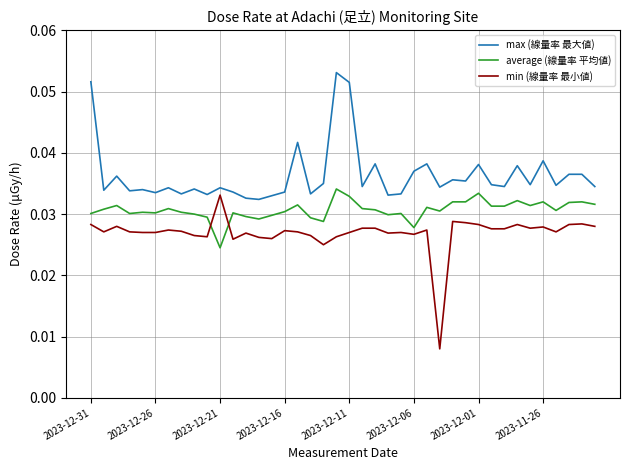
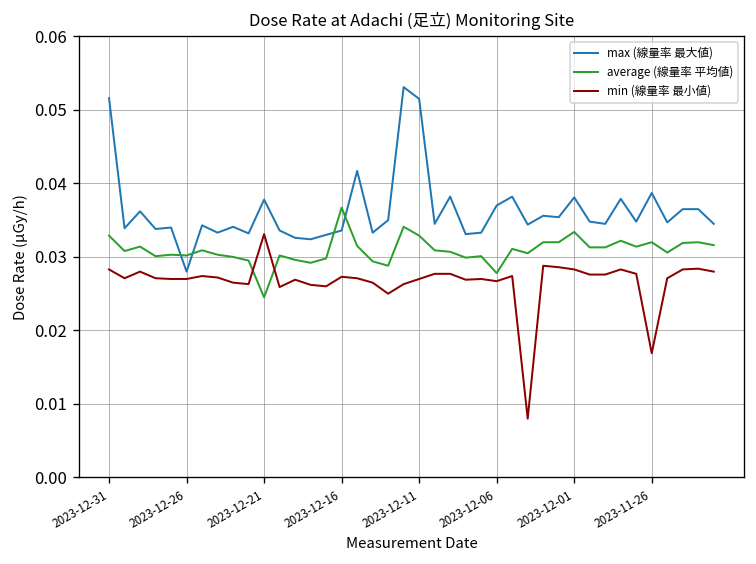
  {
    "max (線量率 最大値)": {
      "2023-12-31": 0.052,
-     "2023-12-26": 0.034,
-     "2023-12-21": 0.034,
+     "2023-12-26": 0.028,
+     "2023-12-21": 0.038,
      "2023-12-16": 0.034,
      "2023-12-11": 0.052,
      "2023-12-06": 0.037,
      "2023-12-01": 0.038,
      "2023-11-26": 0.039
    },
    "average (線量率 平均値)": {
-     "2023-12-31": 0.030,
+     "2023-12-31": 0.033,
      "2023-12-26": 0.030,
      "2023-12-21": 0.025,
-     "2023-12-16": 0.030,
+     "2023-12-16": 0.037,
      "2023-12-11": 0.033,
      "2023-12-06": 0.028,
      "2023-12-01": 0.033,
      "2023-11-26": 0.032
    },
    "min (線量率 最小値)": {
      "2023-12-31": 0.028,
      "2023-12-26": 0.027,
      "2023-12-21": 0.033,
      "2023-12-16": 0.027,
      "2023-12-11": 0.027,
      "2023-12-06": 0.027,
      "2023-12-01": 0.028,
-     "2023-11-26": 0.028
+     "2023-11-26": 0.017
    }
  }
